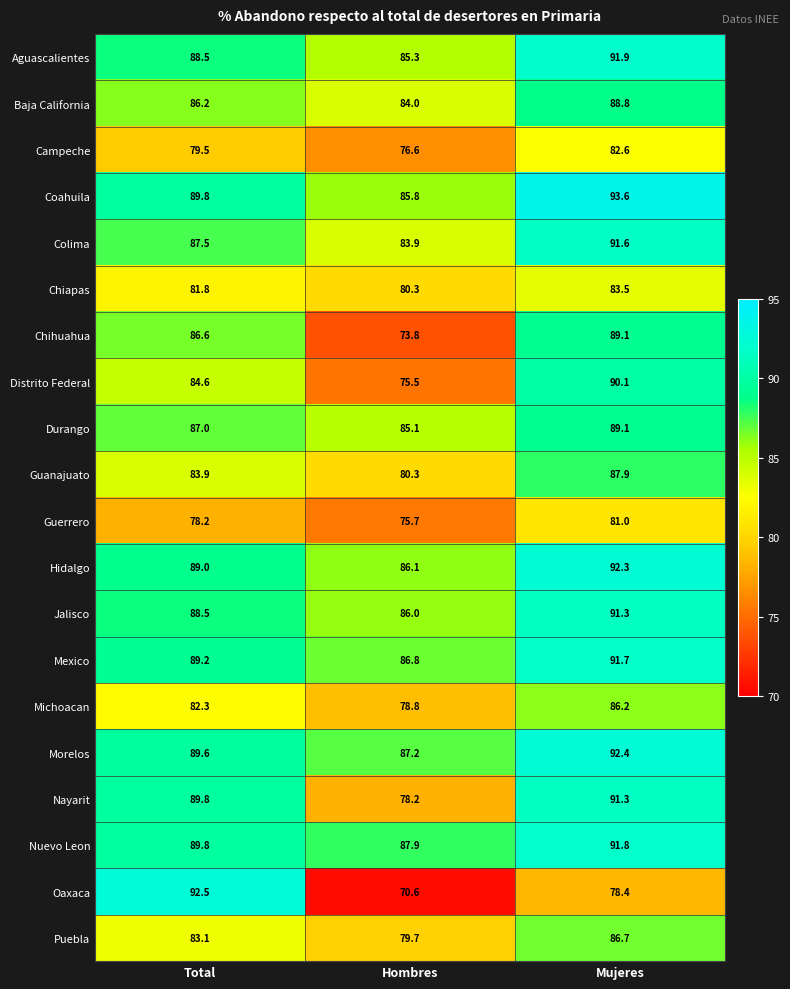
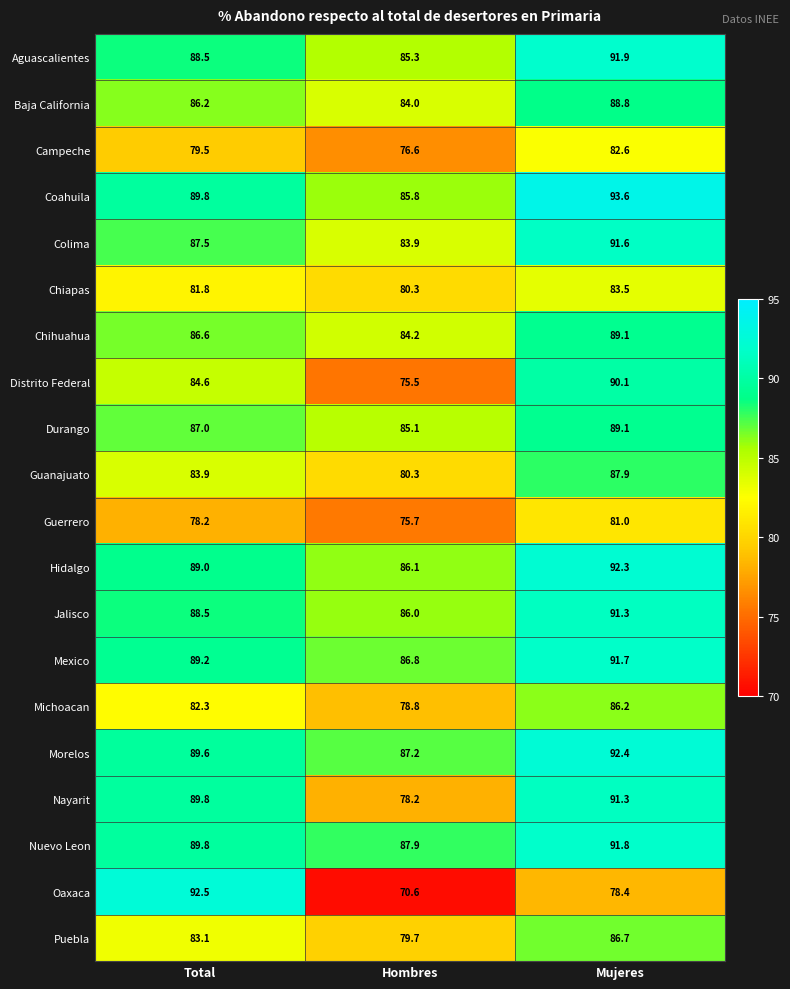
  {
    "Aguascalientes": {
      "Total": 88.5,
      "Hombres": 85.3,
      "Mujeres": 91.9
    },
    "Baja California": {
      "Total": 86.2,
      "Hombres": 84.0,
      "Mujeres": 88.8
    },
    "Campeche": {
      "Total": 79.5,
      "Hombres": 76.6,
      "Mujeres": 82.6
    },
    "Coahuila": {
      "Total": 89.8,
      "Hombres": 85.8,
      "Mujeres": 93.6
    },
    "Colima": {
      "Total": 87.5,
      "Hombres": 83.9,
      "Mujeres": 91.6
    },
    "Chiapas": {
      "Total": 81.8,
      "Hombres": 80.3,
      "Mujeres": 83.5
    },
    "Chihuahua": {
      "Total": 86.6,
-     "Hombres": 73.8,
+     "Hombres": 84.2,
      "Mujeres": 89.1
    },
    "Distrito Federal": {
      "Total": 84.6,
      "Hombres": 75.5,
      "Mujeres": 90.1
    },
    "Durango": {
      "Total": 87.0,
      "Hombres": 85.1,
      "Mujeres": 89.1
    },
    "Guanajuato": {
      "Total": 83.9,
      "Hombres": 80.3,
      "Mujeres": 87.9
    },
    "Guerrero": {
      "Total": 78.2,
      "Hombres": 75.7,
      "Mujeres": 81.0
    },
    "Hidalgo": {
      "Total": 89.0,
      "Hombres": 86.1,
      "Mujeres": 92.3
    },
    "Jalisco": {
      "Total": 88.5,
      "Hombres": 86.0,
      "Mujeres": 91.3
    },
    "Mexico": {
      "Total": 89.2,
      "Hombres": 86.8,
      "Mujeres": 91.7
    },
    "Michoacan": {
      "Total": 82.3,
      "Hombres": 78.8,
      "Mujeres": 86.2
    },
    "Morelos": {
      "Total": 89.6,
      "Hombres": 87.2,
      "Mujeres": 92.4
    },
    "Nayarit": {
      "Total": 89.8,
      "Hombres": 78.2,
      "Mujeres": 91.3
    },
    "Nuevo Leon": {
      "Total": 89.8,
      "Hombres": 87.9,
      "Mujeres": 91.8
    },
    "Oaxaca": {
      "Total": 92.5,
      "Hombres": 70.6,
      "Mujeres": 78.4
    },
    "Puebla": {
      "Total": 83.1,
      "Hombres": 79.7,
      "Mujeres": 86.7
    }
  }
